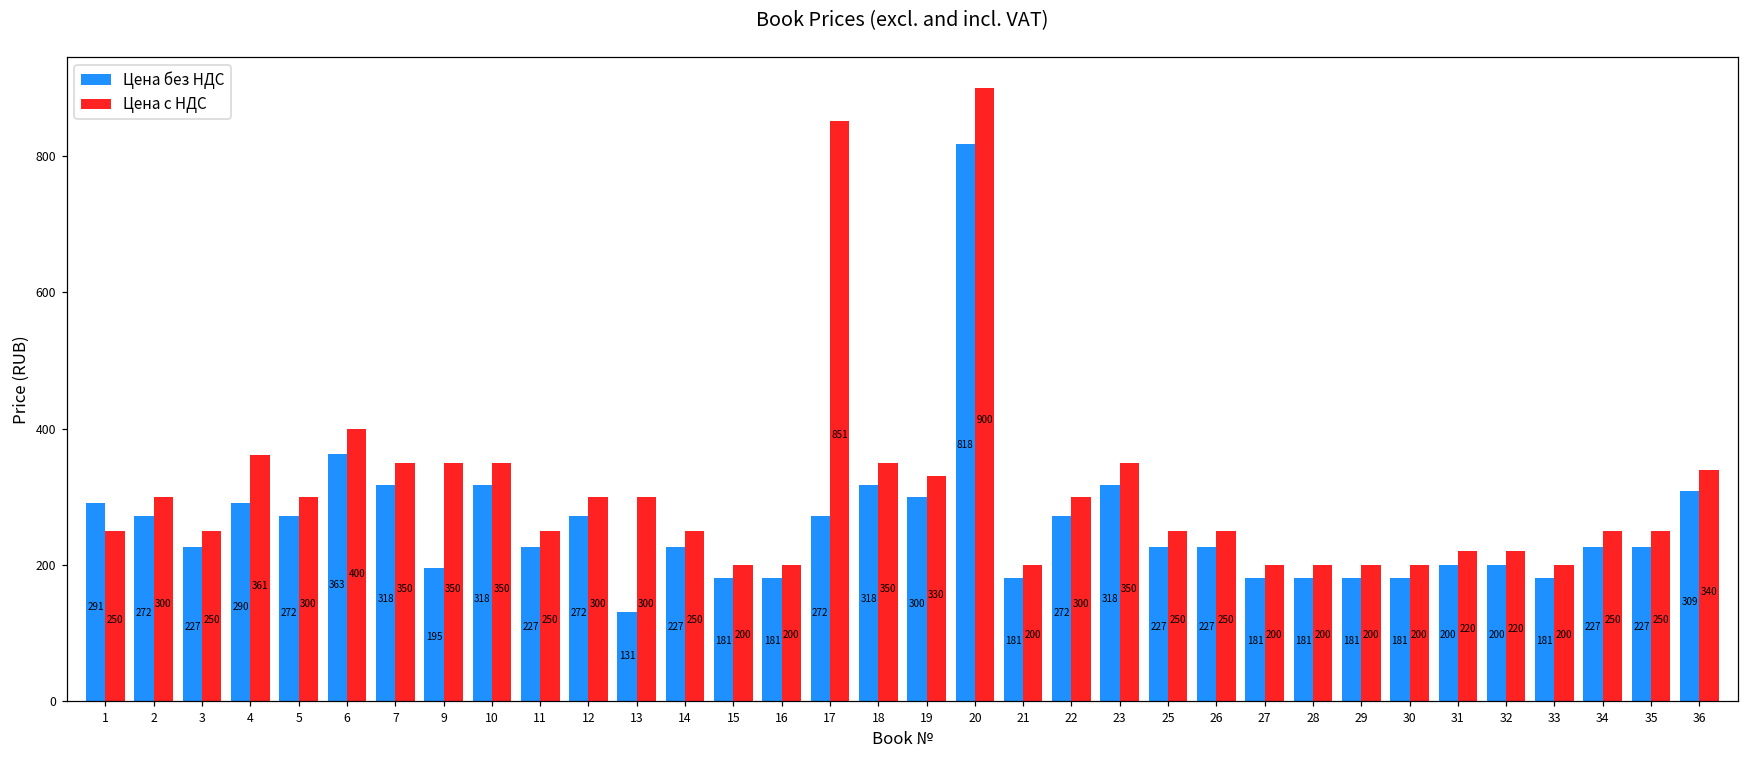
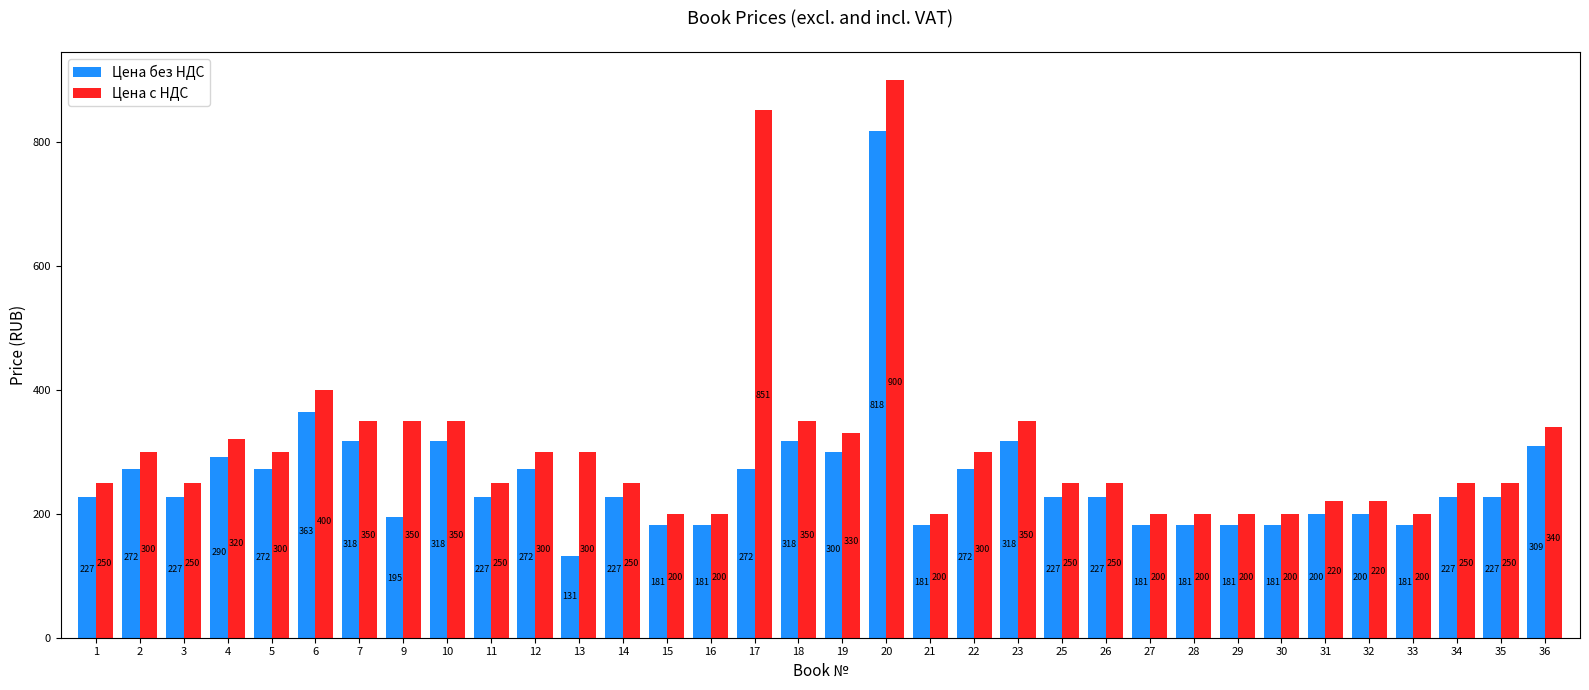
  {
    "Цена без НДС": {
-     "1": 291,
+     "1": 227,
      "3": 227,
      "7": 318,
      "9": 195,
      "10": 318,
      "11": 227,
      "14": 227,
      "18": 318,
      "19": 300,
      "20": 818,
      "23": 318,
      "25": 227,
      "26": 227,
      "31": 200,
      "32": 200,
      "34": 227,
      "35": 227,
      "36": 309
    },
    "Цена с НДС": {
      "1": 250,
      "2": 300,
      "3": 250,
-     "4": 361,
+     "4": 320,
      "5": 300,
      "6": 400,
      "7": 350,
      "9": 350,
      "10": 350,
      "11": 250,
      "12": 300,
      "13": 300,
      "14": 250,
      "15": 200,
      "16": 200,
      "18": 350,
      "19": 330,
      "20": 900,
      "21": 200,
      "22": 300,
      "23": 350,
      "25": 250,
      "26": 250,
      "27": 200,
      "28": 200,
      "29": 200,
      "30": 200,
      "31": 220,
      "32": 220,
      "33": 200,
      "34": 250,
      "35": 250,
      "36": 340
    }
  }
